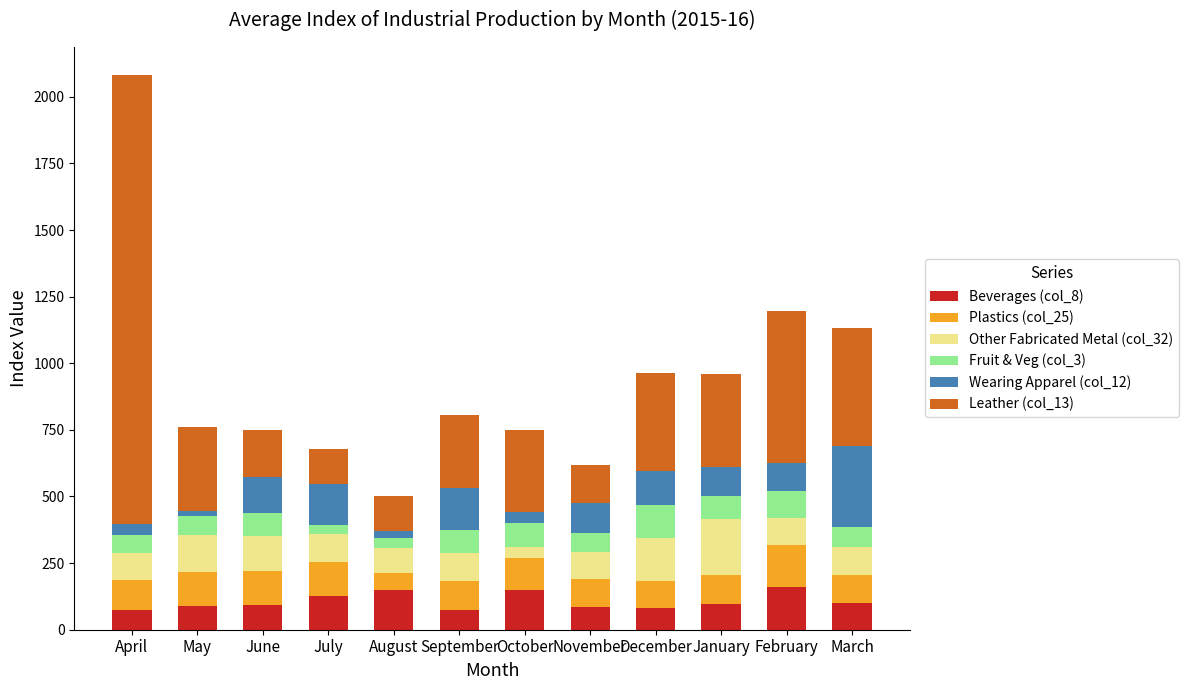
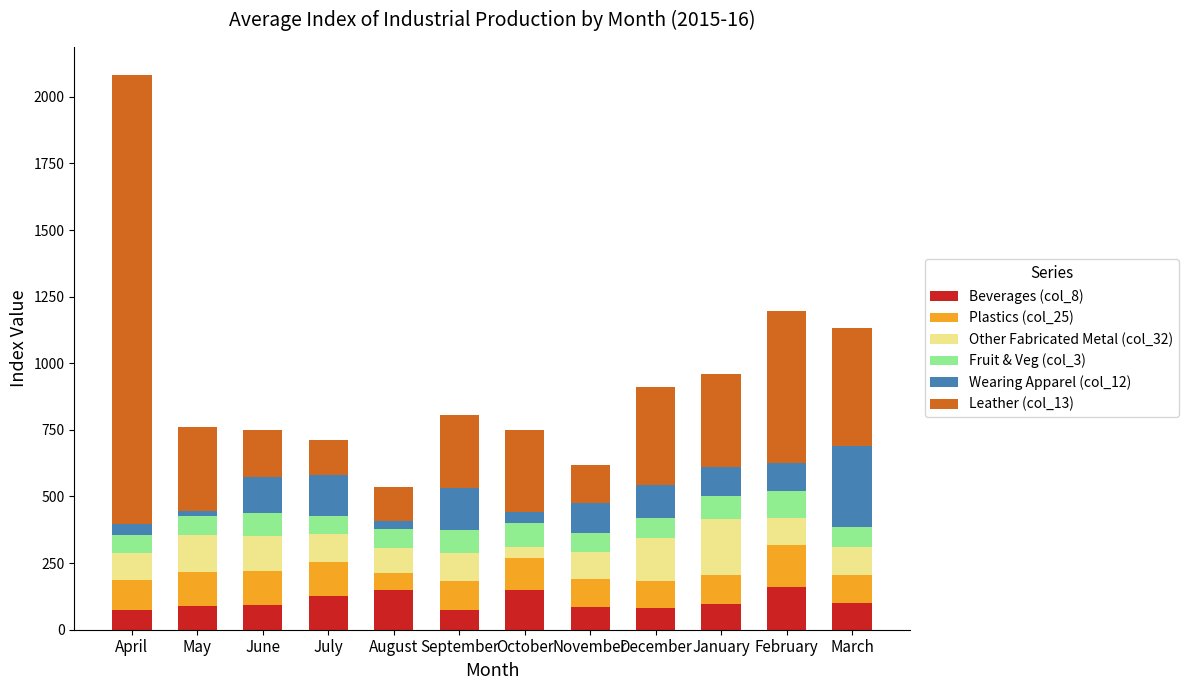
  {
    "Beverages (col_8)": {
      "April": 70,
      "May": 90,
      "June": 90,
      "July": 130,
      "August": 150,
      "September": 70,
      "October": 150,
      "November": 80,
      "December": 80,
      "January": 100,
      "February": 160,
      "March": 100
    },
    "Plastics (col_25)": {
      "April": 110,
      "May": 130,
      "June": 130,
      "July": 130,
      "August": 60,
      "September": 110,
      "October": 120,
      "November": 110,
      "December": 100,
      "January": 110,
      "February": 160,
      "March": 110
    },
    "Other Fabricated Metal (col_32)": {
      "April": 100,
      "May": 140,
      "June": 130,
      "July": 110,
      "August": 100,
      "September": 100,
      "October": 40,
      "November": 100,
      "December": 160,
      "January": 210,
      "February": 100,
      "March": 100
    },
    "Fruit & Veg (col_3)": {
      "April": 70,
      "May": 70,
      "June": 90,
-     "July": 30,
-     "August": 40,
+     "July": 70,
+     "August": 70,
      "September": 90,
      "October": 90,
      "November": 70,
-     "December": 130,
+     "December": 70,
      "January": 90,
      "February": 100,
      "March": 80
    },
    "Wearing Apparel (col_12)": {
      "April": 40,
      "May": 20,
      "June": 140,
      "July": 150,
      "August": 30,
      "September": 160,
      "October": 40,
      "November": 110,
      "December": 130,
      "January": 110,
      "February": 110,
      "March": 300
    },
    "Leather (col_13)": {
      "April": 1690,
      "May": 320,
      "June": 180,
      "July": 130,
      "August": 130,
      "September": 280,
      "October": 310,
      "November": 140,
      "December": 370,
      "January": 350,
      "February": 570,
      "March": 440
    }
  }
